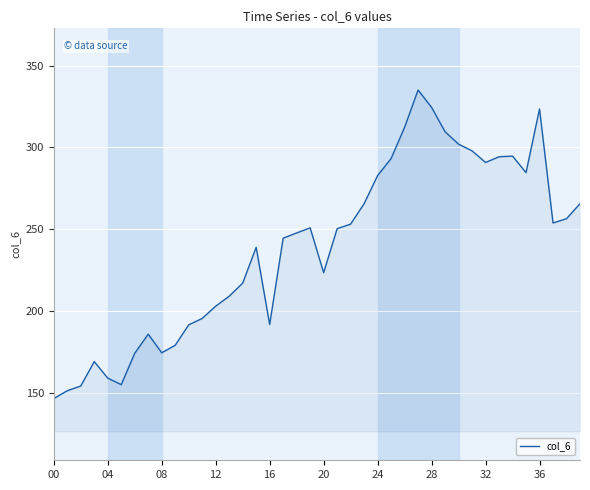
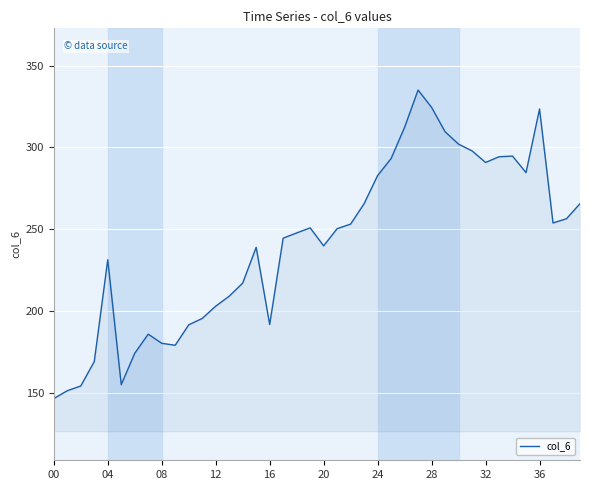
  {
    "00": 146,
-   "04": 159,
-   "08": 174,
+   "04": 231,
+   "08": 180,
    "12": 203,
    "16": 192,
-   "20": 223,
+   "20": 240,
    "24": 283,
    "28": 324,
    "32": 291,
    "36": 323
  }
